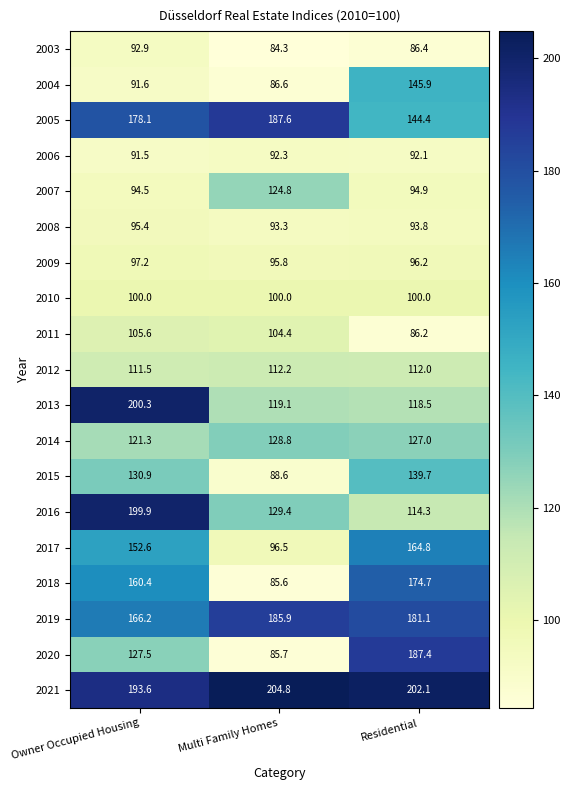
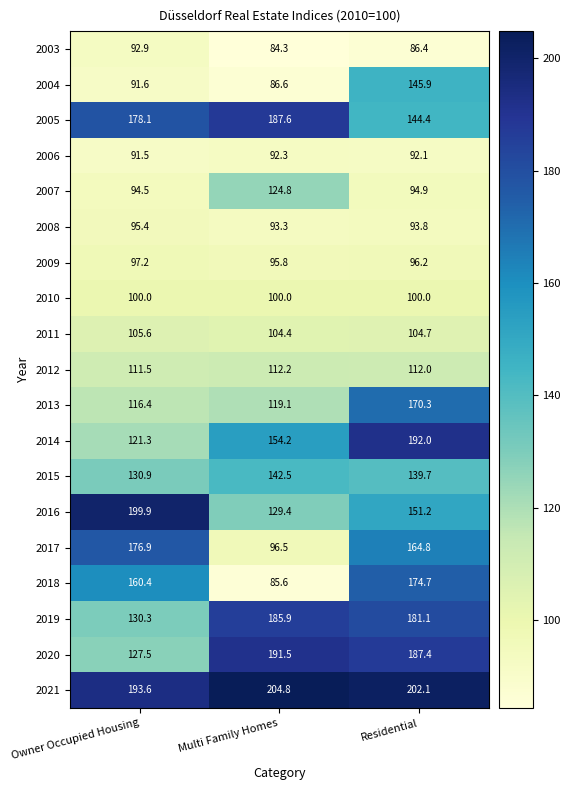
  {
    "2003": {
      "Owner Occupied Housing": 92.9,
      "Multi Family Homes": 84.3,
      "Residential": 86.4
    },
    "2004": {
      "Owner Occupied Housing": 91.6,
      "Multi Family Homes": 86.6,
      "Residential": 145.9
    },
    "2005": {
      "Owner Occupied Housing": 178.1,
      "Multi Family Homes": 187.6,
      "Residential": 144.4
    },
    "2006": {
      "Owner Occupied Housing": 91.5,
      "Multi Family Homes": 92.3,
      "Residential": 92.1
    },
    "2007": {
      "Owner Occupied Housing": 94.5,
      "Multi Family Homes": 124.8,
      "Residential": 94.9
    },
    "2008": {
      "Owner Occupied Housing": 95.4,
      "Multi Family Homes": 93.3,
      "Residential": 93.8
    },
    "2009": {
      "Owner Occupied Housing": 97.2,
      "Multi Family Homes": 95.8,
      "Residential": 96.2
    },
    "2010": {
      "Owner Occupied Housing": 100.0,
      "Multi Family Homes": 100.0,
      "Residential": 100.0
    },
    "2011": {
      "Owner Occupied Housing": 105.6,
      "Multi Family Homes": 104.4,
-     "Residential": 86.2
+     "Residential": 104.7
    },
    "2012": {
      "Owner Occupied Housing": 111.5,
      "Multi Family Homes": 112.2,
      "Residential": 112.0
    },
    "2013": {
-     "Owner Occupied Housing": 200.3,
+     "Owner Occupied Housing": 116.4,
      "Multi Family Homes": 119.1,
-     "Residential": 118.5
+     "Residential": 170.3
    },
    "2014": {
      "Owner Occupied Housing": 121.3,
-     "Multi Family Homes": 128.8,
-     "Residential": 127.0
+     "Multi Family Homes": 154.2,
+     "Residential": 192.0
    },
    "2015": {
      "Owner Occupied Housing": 130.9,
-     "Multi Family Homes": 88.6,
+     "Multi Family Homes": 142.5,
      "Residential": 139.7
    },
    "2016": {
      "Owner Occupied Housing": 199.9,
      "Multi Family Homes": 129.4,
-     "Residential": 114.3
+     "Residential": 151.2
    },
    "2017": {
-     "Owner Occupied Housing": 152.6,
+     "Owner Occupied Housing": 176.9,
      "Multi Family Homes": 96.5,
      "Residential": 164.8
    },
    "2018": {
      "Owner Occupied Housing": 160.4,
      "Multi Family Homes": 85.6,
      "Residential": 174.7
    },
    "2019": {
-     "Owner Occupied Housing": 166.2,
+     "Owner Occupied Housing": 130.3,
      "Multi Family Homes": 185.9,
      "Residential": 181.1
    },
    "2020": {
      "Owner Occupied Housing": 127.5,
-     "Multi Family Homes": 85.7,
+     "Multi Family Homes": 191.5,
      "Residential": 187.4
    },
    "2021": {
      "Owner Occupied Housing": 193.6,
      "Multi Family Homes": 204.8,
      "Residential": 202.1
    }
  }
